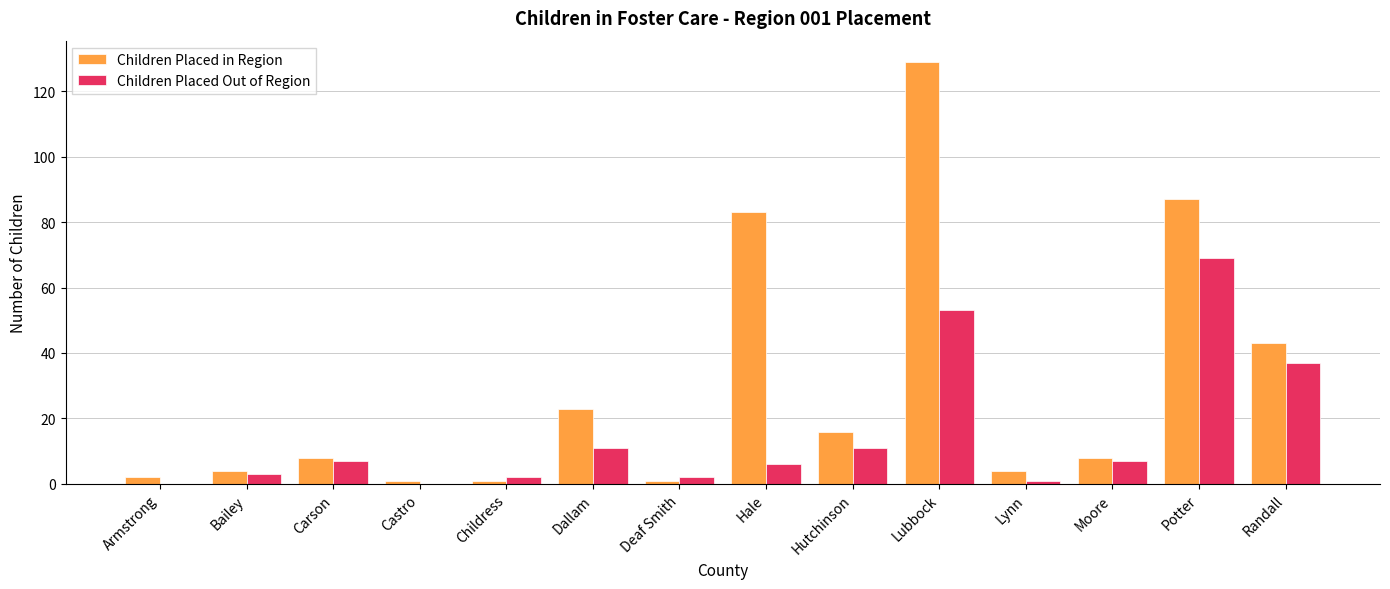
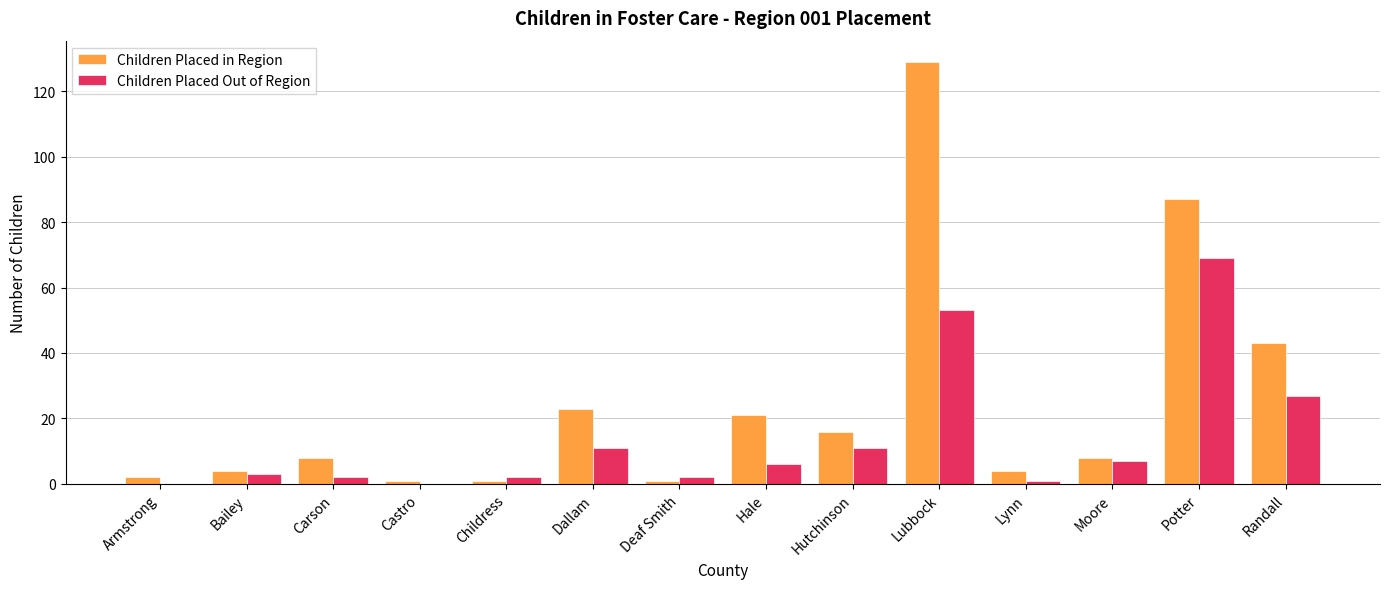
  {
    "Children Placed in Region": {
      "Armstrong": 2,
      "Bailey": 4,
      "Carson": 8,
      "Castro": 1,
      "Childress": 1,
      "Dallam": 23,
      "Deaf Smith": 1,
-     "Hale": 83,
+     "Hale": 21,
      "Hutchinson": 16,
      "Lubbock": 129,
      "Lynn": 4,
      "Moore": 8,
      "Potter": 87,
      "Randall": 43
    },
    "Children Placed Out of Region": {
      "Armstrong": 0,
      "Bailey": 3,
-     "Carson": 7,
+     "Carson": 2,
      "Castro": 0,
      "Childress": 2,
      "Dallam": 11,
      "Deaf Smith": 2,
      "Hale": 6,
      "Hutchinson": 11,
      "Lubbock": 53,
      "Lynn": 1,
      "Moore": 7,
      "Potter": 69,
-     "Randall": 37
+     "Randall": 27
    }
  }
